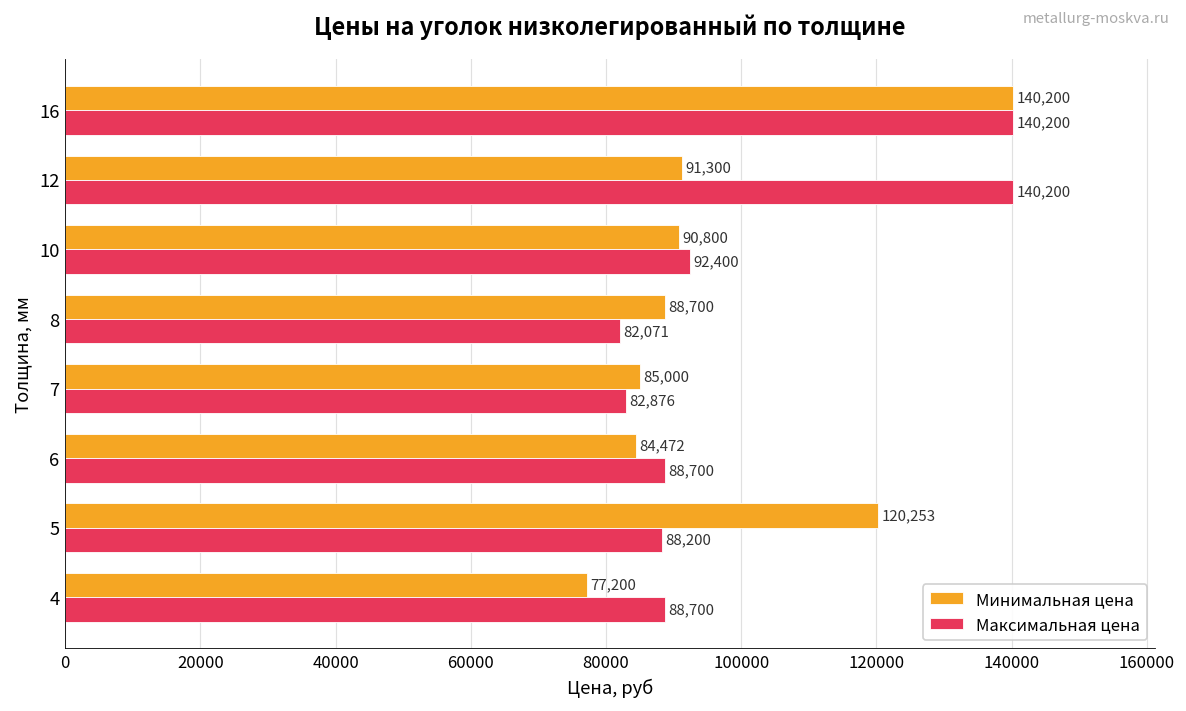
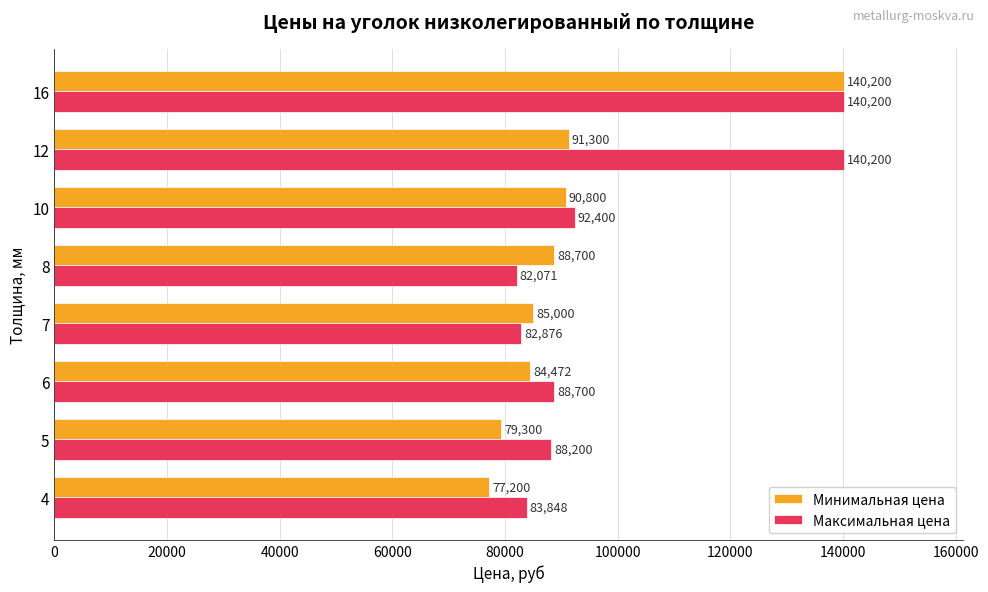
  {
    "Минимальная цена": {
      "16": "140,200",
      "12": "91,300",
      "10": "90,800",
      "8": "88,700",
      "7": "85,000",
      "6": "84,472",
-     "5": "120,253",
+     "5": "79,300",
      "4": "77,200"
    },
    "Максимальная цена": {
      "16": "140,200",
      "12": "140,200",
      "10": "92,400",
      "8": "82,071",
      "7": "82,876",
      "6": "88,700",
      "5": "88,200",
-     "4": "88,700"
+     "4": "83,848"
    }
  }
